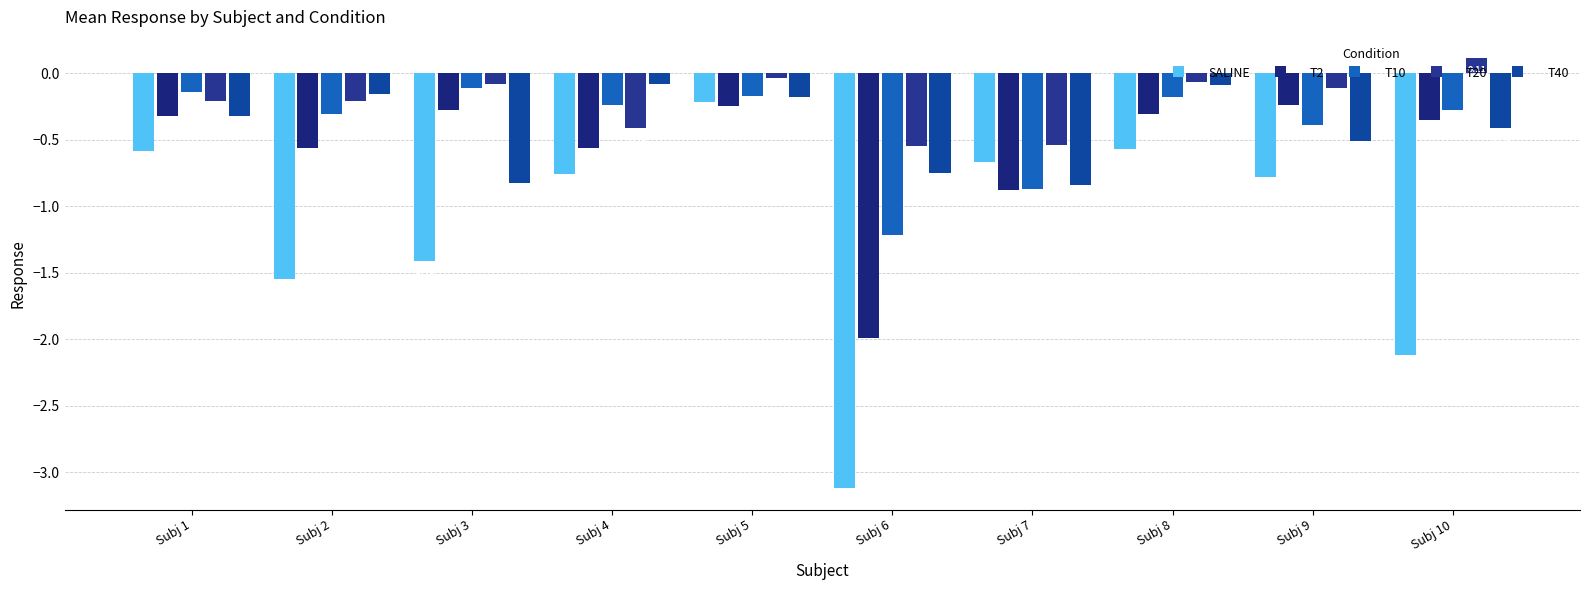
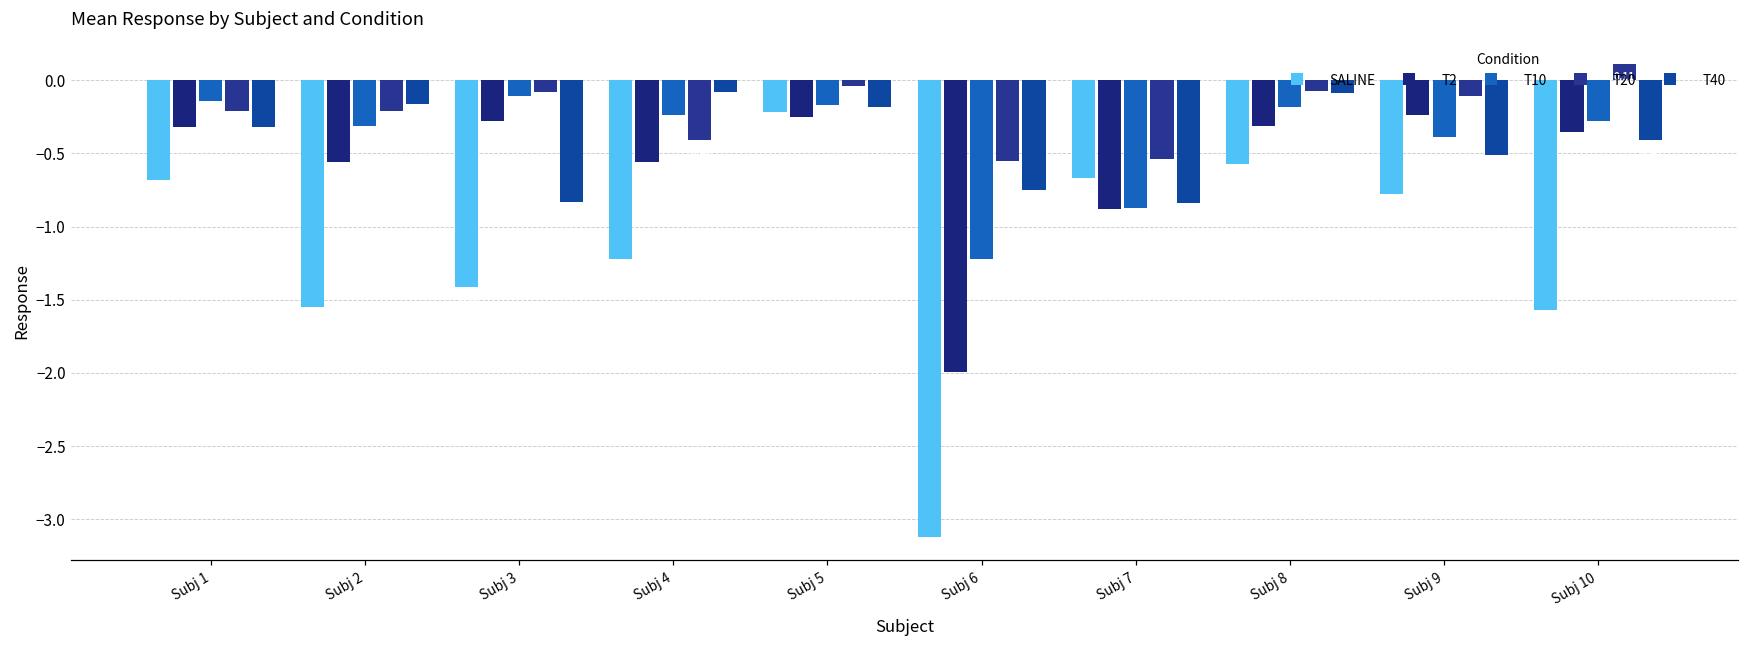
  {
    "SALINE": {
-     "Subj 1": -0.59,
+     "Subj 1": -0.68,
      "Subj 2": -1.55,
      "Subj 3": -1.41,
-     "Subj 4": -0.76,
+     "Subj 4": -1.22,
      "Subj 5": -0.22,
      "Subj 6": -3.12,
      "Subj 7": -0.67,
      "Subj 8": -0.57,
      "Subj 9": -0.78,
-     "Subj 10": -2.12
+     "Subj 10": -1.57
    }
  }
